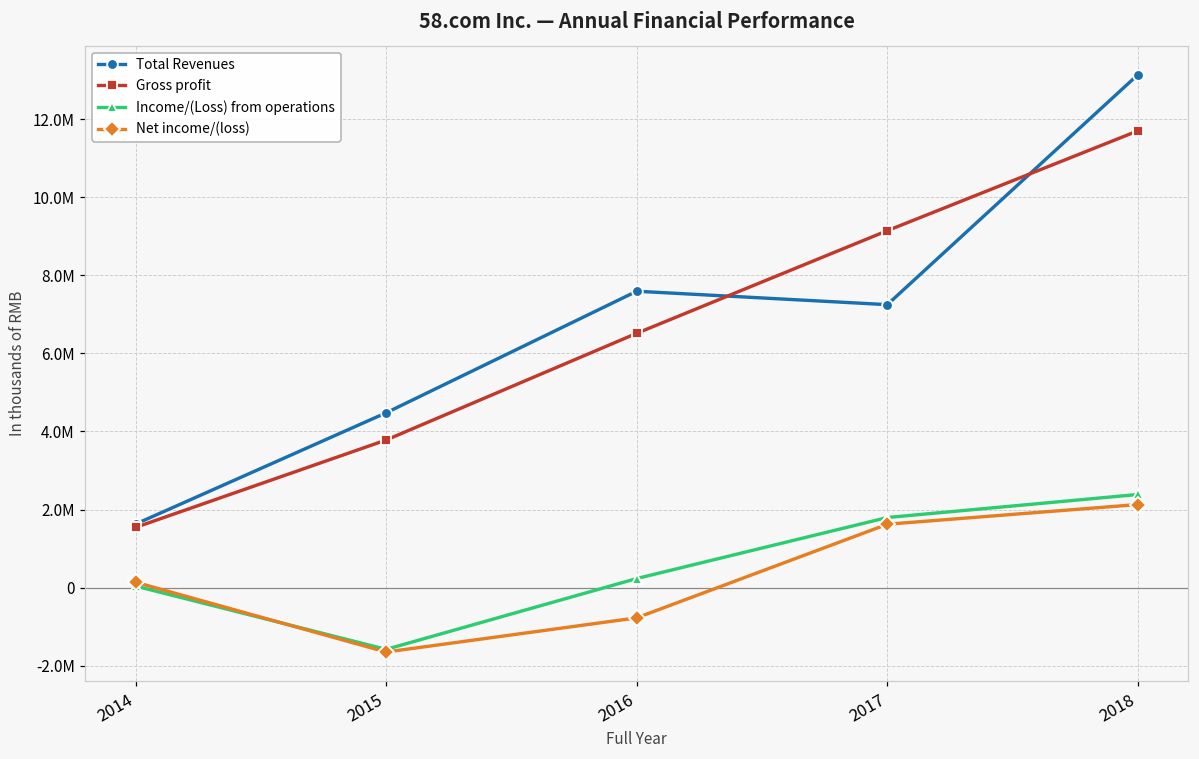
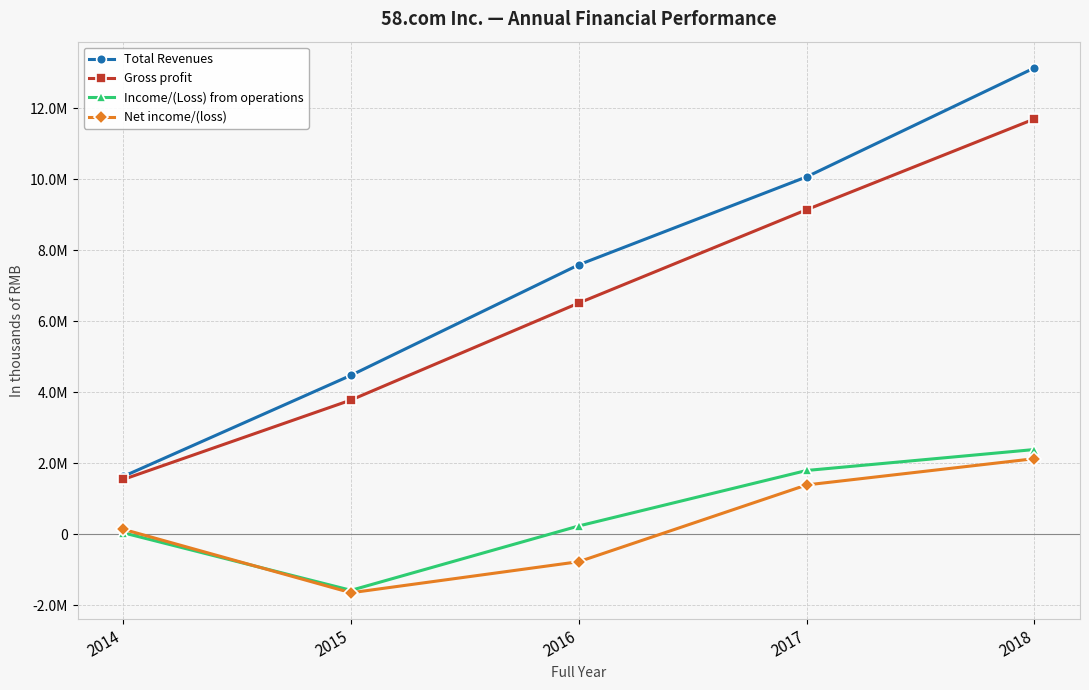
  {
    "Total Revenues": {
      "2014": 1600000,
      "2015": 4500000,
      "2016": 7600000,
-     "2017": 7200000,
+     "2017": 10100000,
      "2018": 13100000
    },
    "Gross profit": {
      "2014": 1500000,
      "2015": 3800000,
      "2016": 6500000,
      "2017": 9100000,
      "2018": 11700000
    },
    "Income/(Loss) from operations": {
      "2014": 0,
      "2016": 200000,
      "2017": 1800000,
      "2018": 2400000
    },
    "Net income/(loss)": {
      "2014": 100000,
      "2016": -800000,
-     "2017": 1600000,
+     "2017": 1400000,
      "2018": 2100000
    }
  }
